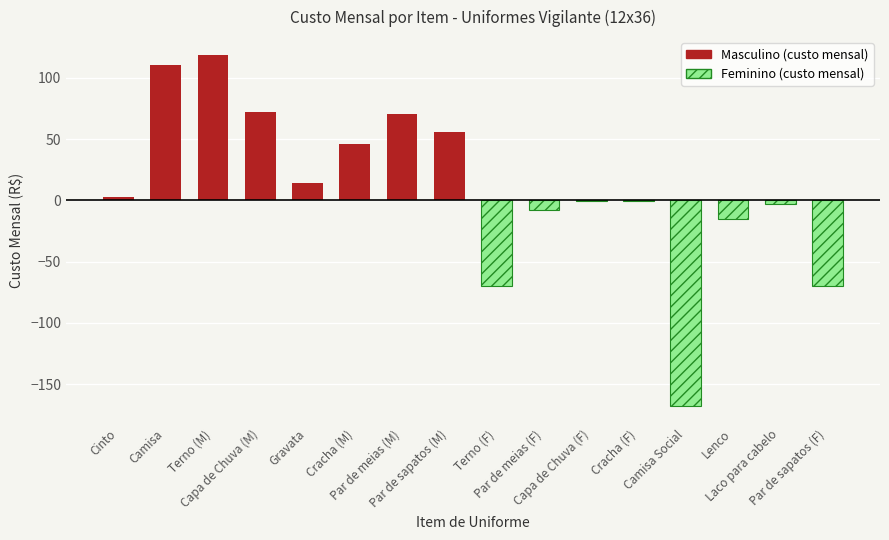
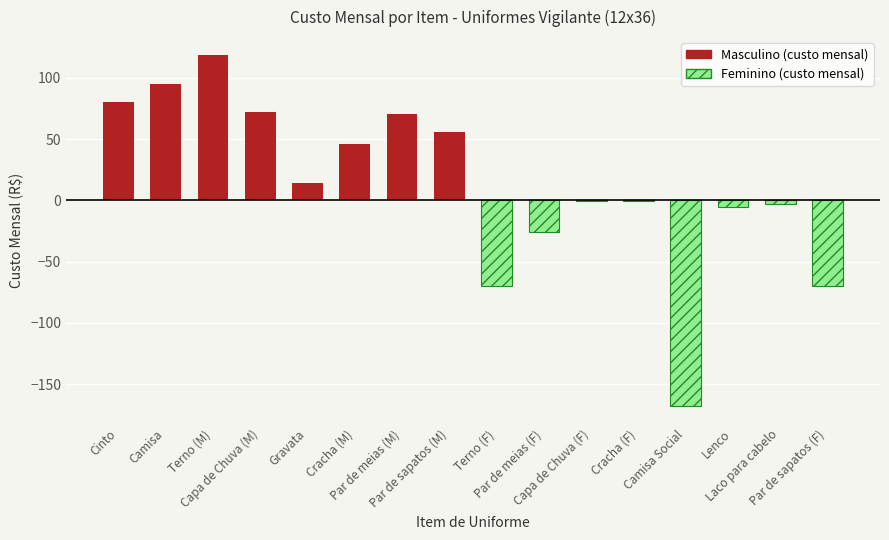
  {
    "Masculino (custo mensal)": {
-     "Cinto": 3,
-     "Camisa": 110,
+     "Cinto": 81,
+     "Camisa": 95,
      "Terno (M)": 119,
      "Capa de Chuva (M)": 72,
      "Gravata": 14,
      "Cracha (M)": 46,
      "Par de meias (M)": 70,
      "Par de sapatos (M)": 56
    },
    "Feminino (custo mensal)": {
      "Terno (F)": -70,
-     "Par de meias (F)": -8,
+     "Par de meias (F)": -26,
      "Camisa Social": -168,
-     "Lenco": -16,
+     "Lenco": -5,
      "Laco para cabelo": -3,
      "Par de sapatos (F)": -69
    }
  }
